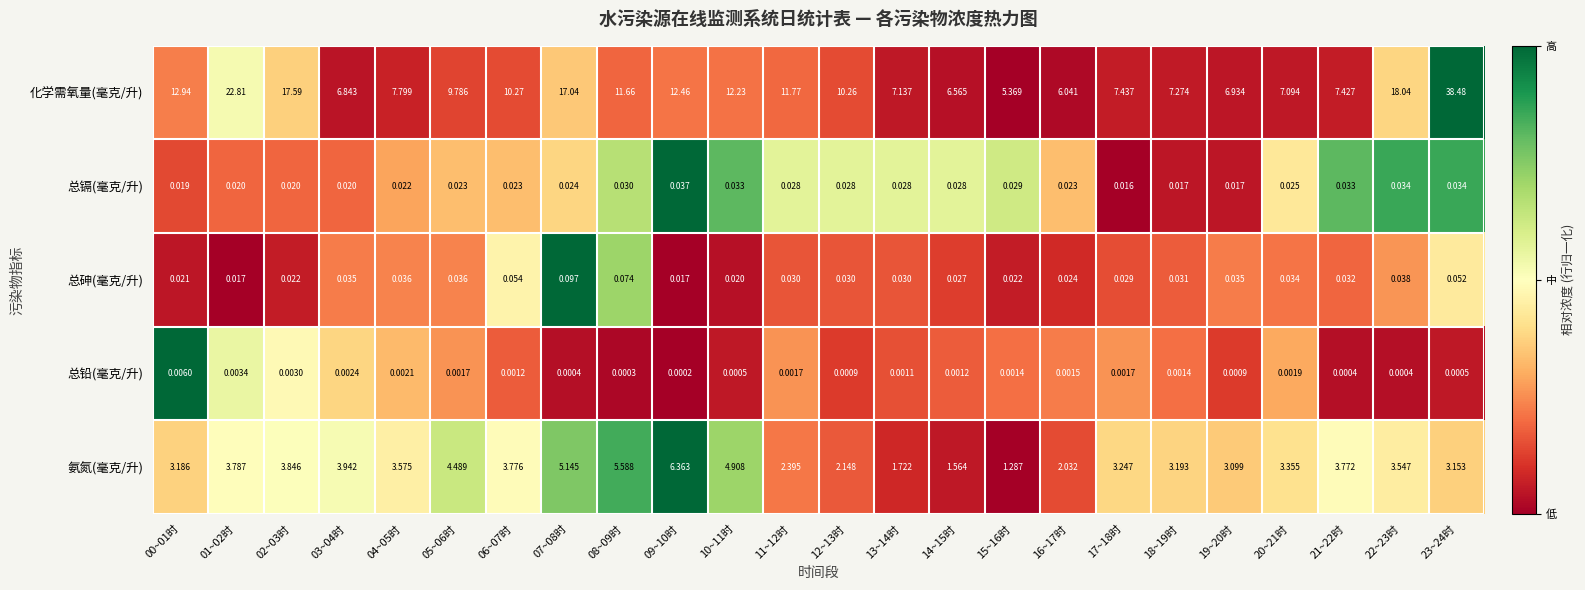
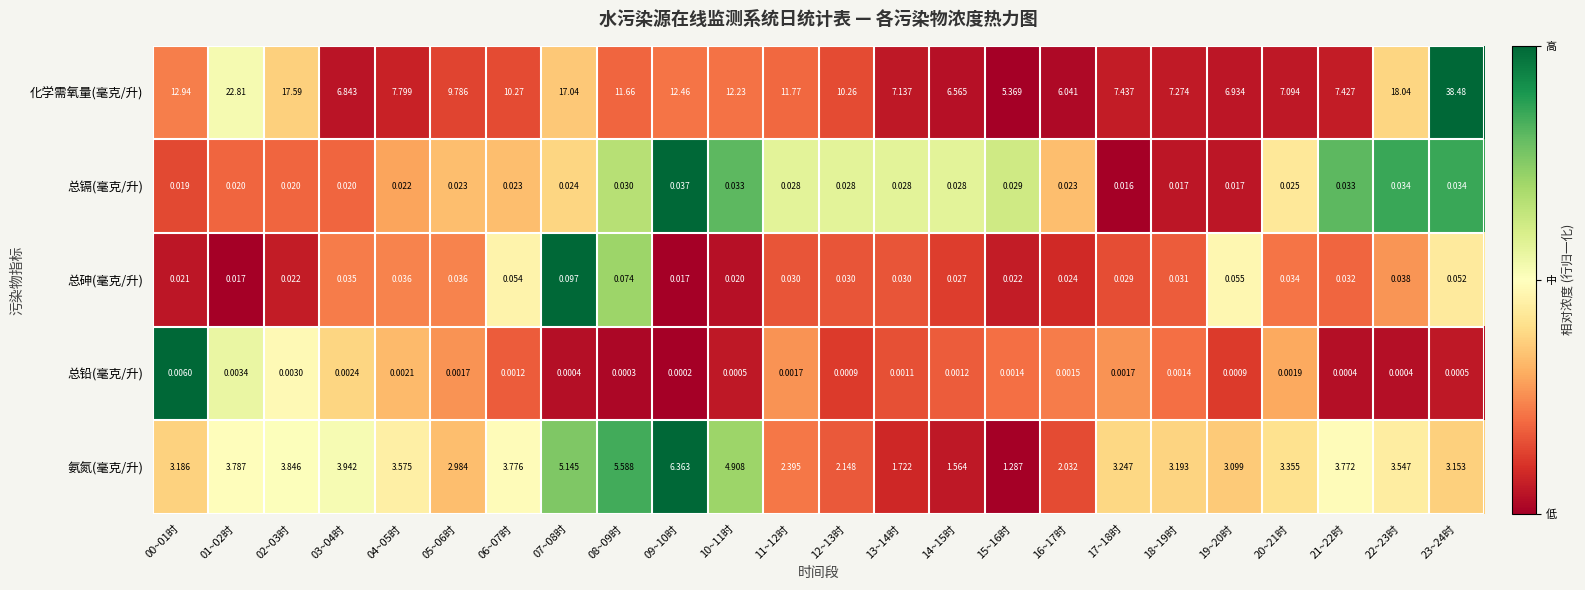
  {
    "化学需氧量(毫克/升)": {
      "00~01时": 12.94,
      "01~02时": 22.81,
      "02~03时": 17.59,
      "03~04时": 6.843,
      "04~05时": 7.799,
      "05~06时": 9.786,
      "06~07时": 10.27,
      "07~08时": 17.04,
      "08~09时": 11.66,
      "09~10时": 12.46,
      "10~11时": 12.23,
      "11~12时": 11.77,
      "12~13时": 10.26,
      "13~14时": 7.137,
      "14~15时": 6.565,
      "15~16时": 5.369,
      "16~17时": 6.041,
      "17~18时": 7.437,
      "18~19时": 7.274,
      "19~20时": 6.934,
      "20~21时": 7.094,
      "21~22时": 7.427,
      "22~23时": 18.04,
      "23~24时": 38.48
    },
    "总镉(毫克/升)": {
      "00~01时": 0.019,
      "01~02时": 0.020,
      "02~03时": 0.020,
      "03~04时": 0.020,
      "04~05时": 0.022,
      "05~06时": 0.023,
      "06~07时": 0.023,
      "07~08时": 0.024,
      "08~09时": 0.030,
      "09~10时": 0.037,
      "10~11时": 0.033,
      "11~12时": 0.028,
      "12~13时": 0.028,
      "13~14时": 0.028,
      "14~15时": 0.028,
      "15~16时": 0.029,
      "16~17时": 0.023,
      "17~18时": 0.016,
      "18~19时": 0.017,
      "19~20时": 0.017,
      "20~21时": 0.025,
      "21~22时": 0.033,
      "22~23时": 0.034,
      "23~24时": 0.034
    },
    "总砷(毫克/升)": {
      "00~01时": 0.021,
      "01~02时": 0.017,
      "02~03时": 0.022,
      "03~04时": 0.035,
      "04~05时": 0.036,
      "05~06时": 0.036,
      "06~07时": 0.054,
      "07~08时": 0.097,
      "08~09时": 0.074,
      "09~10时": 0.017,
      "10~11时": 0.020,
      "11~12时": 0.030,
      "12~13时": 0.030,
      "13~14时": 0.030,
      "14~15时": 0.027,
      "15~16时": 0.022,
      "16~17时": 0.024,
      "17~18时": 0.029,
      "18~19时": 0.031,
-     "19~20时": 0.035,
+     "19~20时": 0.055,
      "20~21时": 0.034,
      "21~22时": 0.032,
      "22~23时": 0.038,
      "23~24时": 0.052
    },
    "总铅(毫克/升)": {
      "00~01时": 0.0060,
      "01~02时": 0.0034,
      "02~03时": 0.0030,
      "03~04时": 0.0024,
      "04~05时": 0.0021,
      "05~06时": 0.0017,
      "06~07时": 0.0012,
      "07~08时": 0.0004,
      "08~09时": 0.0003,
      "09~10时": 0.0002,
      "10~11时": 0.0005,
      "11~12时": 0.0017,
      "12~13时": 0.0009,
      "13~14时": 0.0011,
      "14~15时": 0.0012,
      "15~16时": 0.0014,
      "16~17时": 0.0015,
      "17~18时": 0.0017,
      "18~19时": 0.0014,
      "19~20时": 0.0009,
      "20~21时": 0.0019,
      "21~22时": 0.0004,
      "22~23时": 0.0004,
      "23~24时": 0.0005
    },
    "氨氮(毫克/升)": {
      "00~01时": 3.186,
      "01~02时": 3.787,
      "02~03时": 3.846,
      "03~04时": 3.942,
      "04~05时": 3.575,
-     "05~06时": 4.489,
+     "05~06时": 2.984,
      "06~07时": 3.776,
      "07~08时": 5.145,
      "08~09时": 5.588,
      "09~10时": 6.363,
      "10~11时": 4.908,
      "11~12时": 2.395,
      "12~13时": 2.148,
      "13~14时": 1.722,
      "14~15时": 1.564,
      "15~16时": 1.287,
      "16~17时": 2.032,
      "17~18时": 3.247,
      "18~19时": 3.193,
      "19~20时": 3.099,
      "20~21时": 3.355,
      "21~22时": 3.772,
      "22~23时": 3.547,
      "23~24时": 3.153
    }
  }
